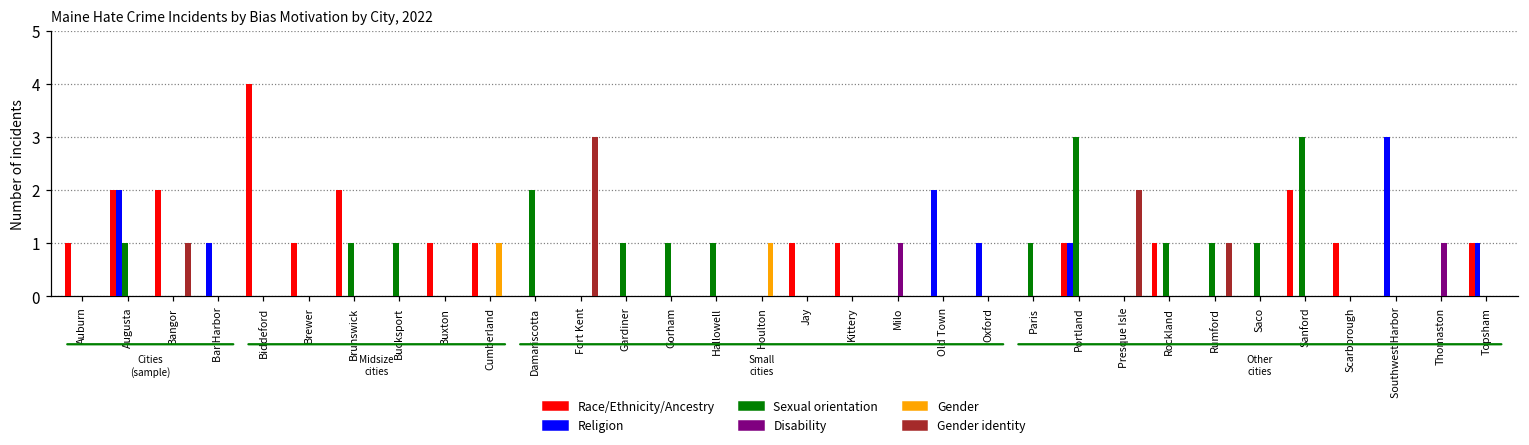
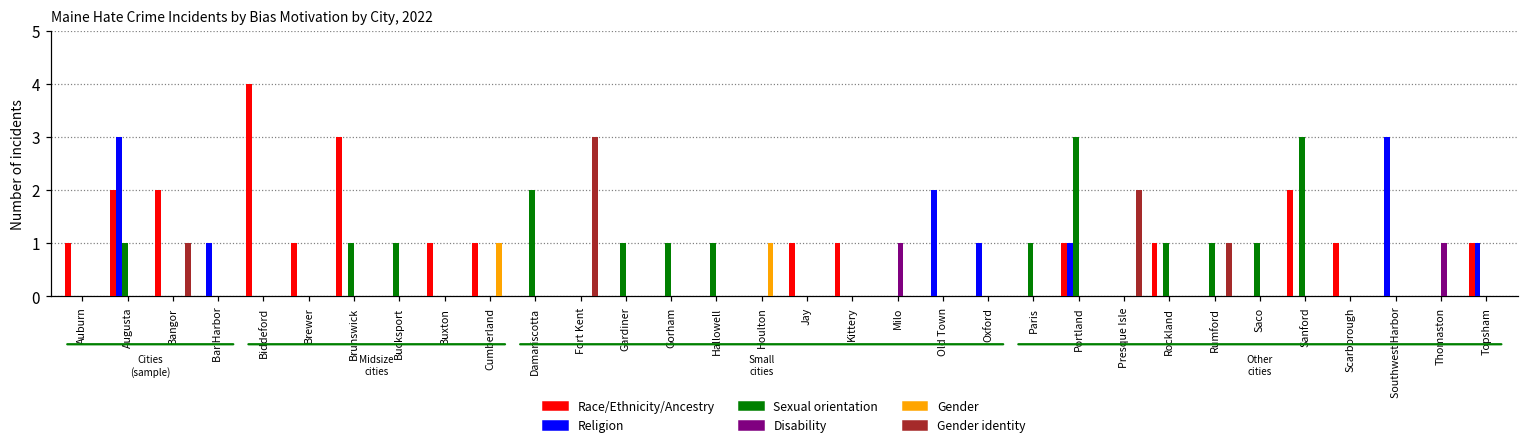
  {
    "Race/Ethnicity/Ancestry": {
      "Auburn": 1,
      "Augusta": 2,
      "Bangor": 2,
      "Bar Harbor": 0,
      "Biddeford": 4,
      "Brewer": 1,
-     "Brunswick": 2,
+     "Brunswick": 3,
      "Bucksport": 0,
      "Buxton": 1,
      "Cumberland": 1,
      "Damariscotta": 0,
      "Fort Kent": 0,
      "Gardiner": 0,
      "Gorham": 0,
      "Hallowell": 0,
      "Houlton": 0,
      "Jay": 1,
      "Kittery": 1,
      "Milo": 0,
      "Old Town": 0,
      "Oxford": 0,
      "Paris": 0,
      "Portland": 1,
      "Presque Isle": 0,
      "Rockland": 1,
      "Rumford": 0,
      "Saco": 0,
      "Sanford": 2,
      "Scarborough": 1,
      "Southwest Harbor": 0,
      "Thomaston": 0,
      "Topsham": 1
    },
    "Religion": {
      "Auburn": 0,
-     "Augusta": 2,
+     "Augusta": 3,
      "Bangor": 0,
      "Bar Harbor": 1,
      "Biddeford": 0,
      "Brewer": 0,
      "Brunswick": 0,
      "Bucksport": 0,
      "Buxton": 0,
      "Cumberland": 0,
      "Damariscotta": 0,
      "Fort Kent": 0,
      "Gardiner": 0,
      "Gorham": 0,
      "Hallowell": 0,
      "Houlton": 0,
      "Jay": 0,
      "Kittery": 0,
      "Milo": 0,
      "Old Town": 2,
      "Oxford": 1,
      "Paris": 0,
      "Portland": 1,
      "Presque Isle": 0,
      "Rockland": 0,
      "Rumford": 0,
      "Saco": 0,
      "Sanford": 0,
      "Scarborough": 0,
      "Southwest Harbor": 3,
      "Thomaston": 0,
      "Topsham": 1
    },
    "Sexual orientation": {
      "Auburn": 0,
      "Augusta": 1,
      "Bangor": 0,
      "Bar Harbor": 0,
      "Biddeford": 0,
      "Brewer": 0,
      "Brunswick": 1,
      "Bucksport": 1,
      "Buxton": 0,
      "Cumberland": 0,
      "Damariscotta": 2,
      "Fort Kent": 0,
      "Gardiner": 1,
      "Gorham": 1,
      "Hallowell": 1,
      "Houlton": 0,
      "Jay": 0,
      "Kittery": 0,
      "Milo": 0,
      "Old Town": 0,
      "Oxford": 0,
      "Paris": 1,
      "Portland": 3,
      "Presque Isle": 0,
      "Rockland": 1,
      "Rumford": 1,
      "Saco": 1,
      "Sanford": 3,
      "Scarborough": 0,
      "Southwest Harbor": 0,
      "Thomaston": 0,
      "Topsham": 0
    },
    "Disability": {
      "Auburn": 0,
      "Augusta": 0,
      "Bangor": 0,
      "Bar Harbor": 0,
      "Biddeford": 0,
      "Brewer": 0,
      "Brunswick": 0,
      "Bucksport": 0,
      "Buxton": 0,
      "Cumberland": 0,
      "Damariscotta": 0,
      "Fort Kent": 0,
      "Gardiner": 0,
      "Gorham": 0,
      "Hallowell": 0,
      "Houlton": 0,
      "Jay": 0,
      "Kittery": 0,
      "Milo": 1,
      "Old Town": 0,
      "Oxford": 0,
      "Paris": 0,
      "Portland": 0,
      "Presque Isle": 0,
      "Rockland": 0,
      "Rumford": 0,
      "Saco": 0,
      "Sanford": 0,
      "Scarborough": 0,
      "Southwest Harbor": 0,
      "Thomaston": 1,
      "Topsham": 0
    },
    "Gender": {
      "Auburn": 0,
      "Augusta": 0,
      "Bangor": 0,
      "Bar Harbor": 0,
      "Biddeford": 0,
      "Brewer": 0,
      "Brunswick": 0,
      "Bucksport": 0,
      "Buxton": 0,
      "Cumberland": 1,
      "Damariscotta": 0,
      "Fort Kent": 0,
      "Gardiner": 0,
      "Gorham": 0,
      "Hallowell": 0,
      "Houlton": 1,
      "Jay": 0,
      "Kittery": 0,
      "Milo": 0,
      "Old Town": 0,
      "Oxford": 0,
      "Paris": 0,
      "Portland": 0,
      "Presque Isle": 0,
      "Rockland": 0,
      "Rumford": 0,
      "Saco": 0,
      "Sanford": 0,
      "Scarborough": 0,
      "Southwest Harbor": 0,
      "Thomaston": 0,
      "Topsham": 0
    },
    "Gender identity": {
      "Auburn": 0,
      "Augusta": 0,
      "Bangor": 1,
      "Bar Harbor": 0,
      "Biddeford": 0,
      "Brewer": 0,
      "Brunswick": 0,
      "Bucksport": 0,
      "Buxton": 0,
      "Cumberland": 0,
      "Damariscotta": 0,
      "Fort Kent": 3,
      "Gardiner": 0,
      "Gorham": 0,
      "Hallowell": 0,
      "Houlton": 0,
      "Jay": 0,
      "Kittery": 0,
      "Milo": 0,
      "Old Town": 0,
      "Oxford": 0,
      "Paris": 0,
      "Portland": 0,
      "Presque Isle": 2,
      "Rockland": 0,
      "Rumford": 1,
      "Saco": 0,
      "Sanford": 0,
      "Scarborough": 0,
      "Southwest Harbor": 0,
      "Thomaston": 0,
      "Topsham": 0
    }
  }
